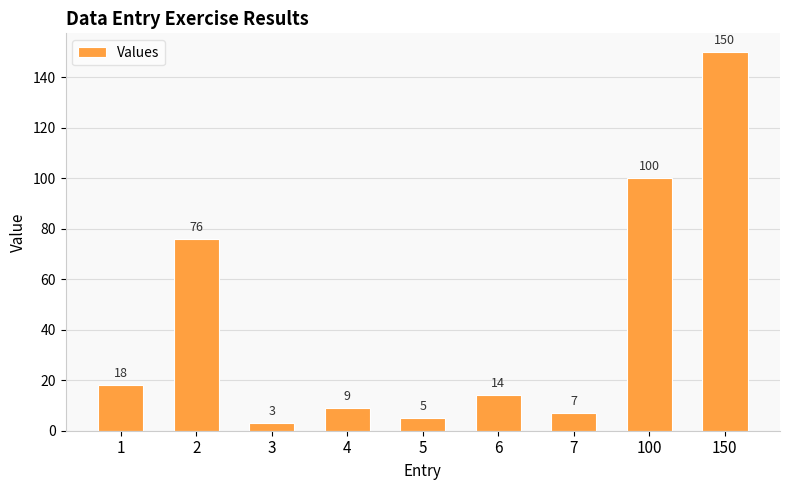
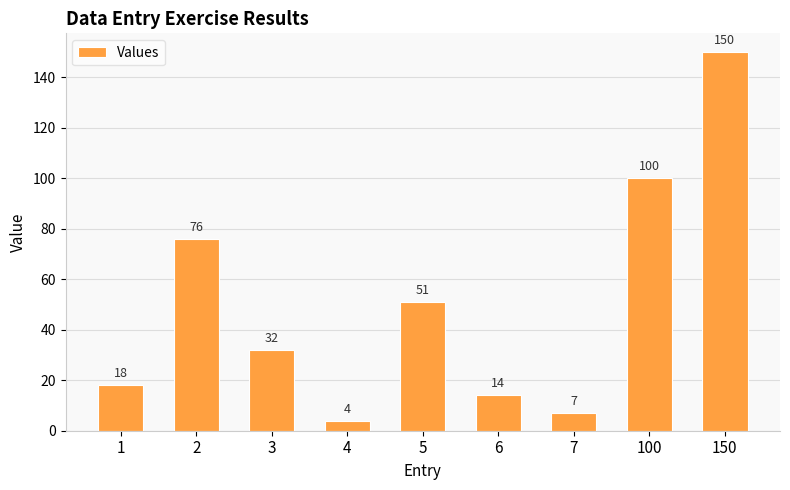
  {
    "1": 18,
    "2": 76,
-   "3": 3,
-   "4": 9,
-   "5": 5,
+   "3": 32,
+   "4": 4,
+   "5": 51,
    "6": 14,
    "7": 7,
    "100": 100,
    "150": 150
  }
